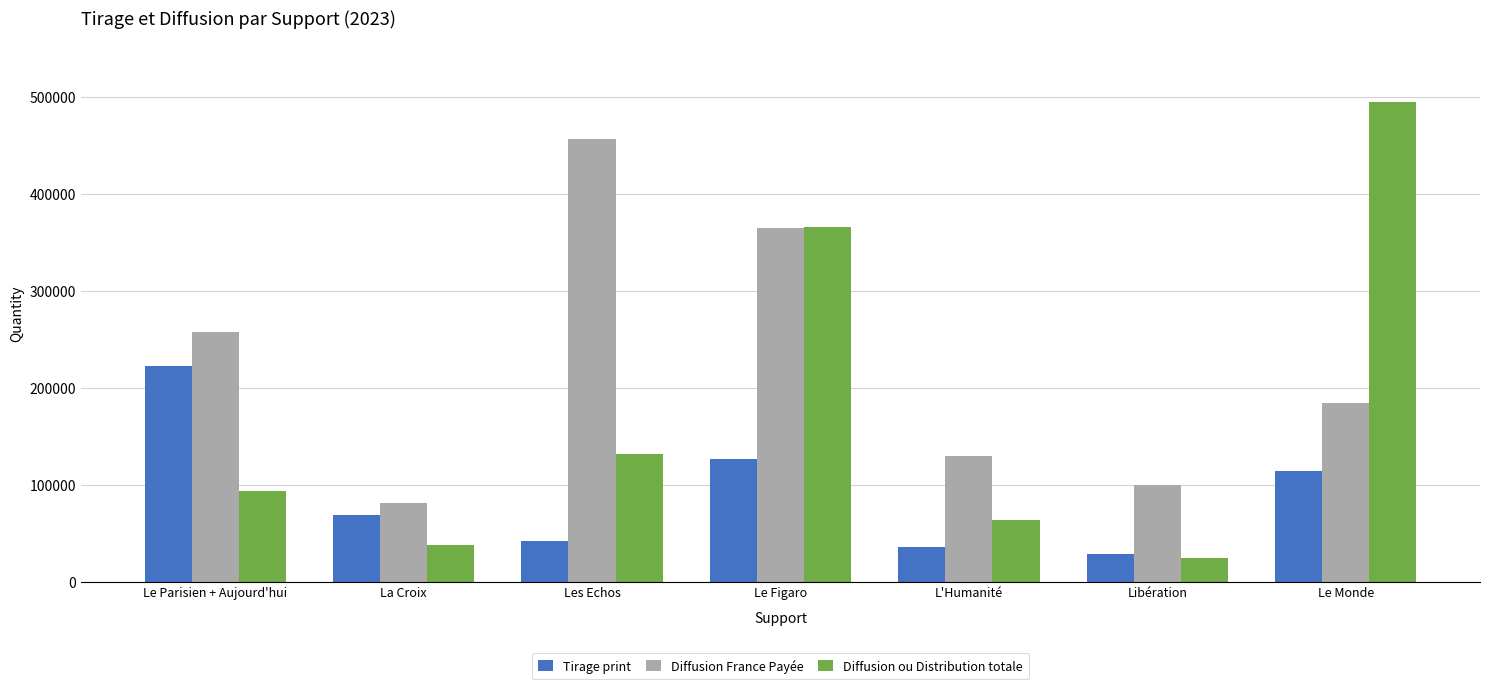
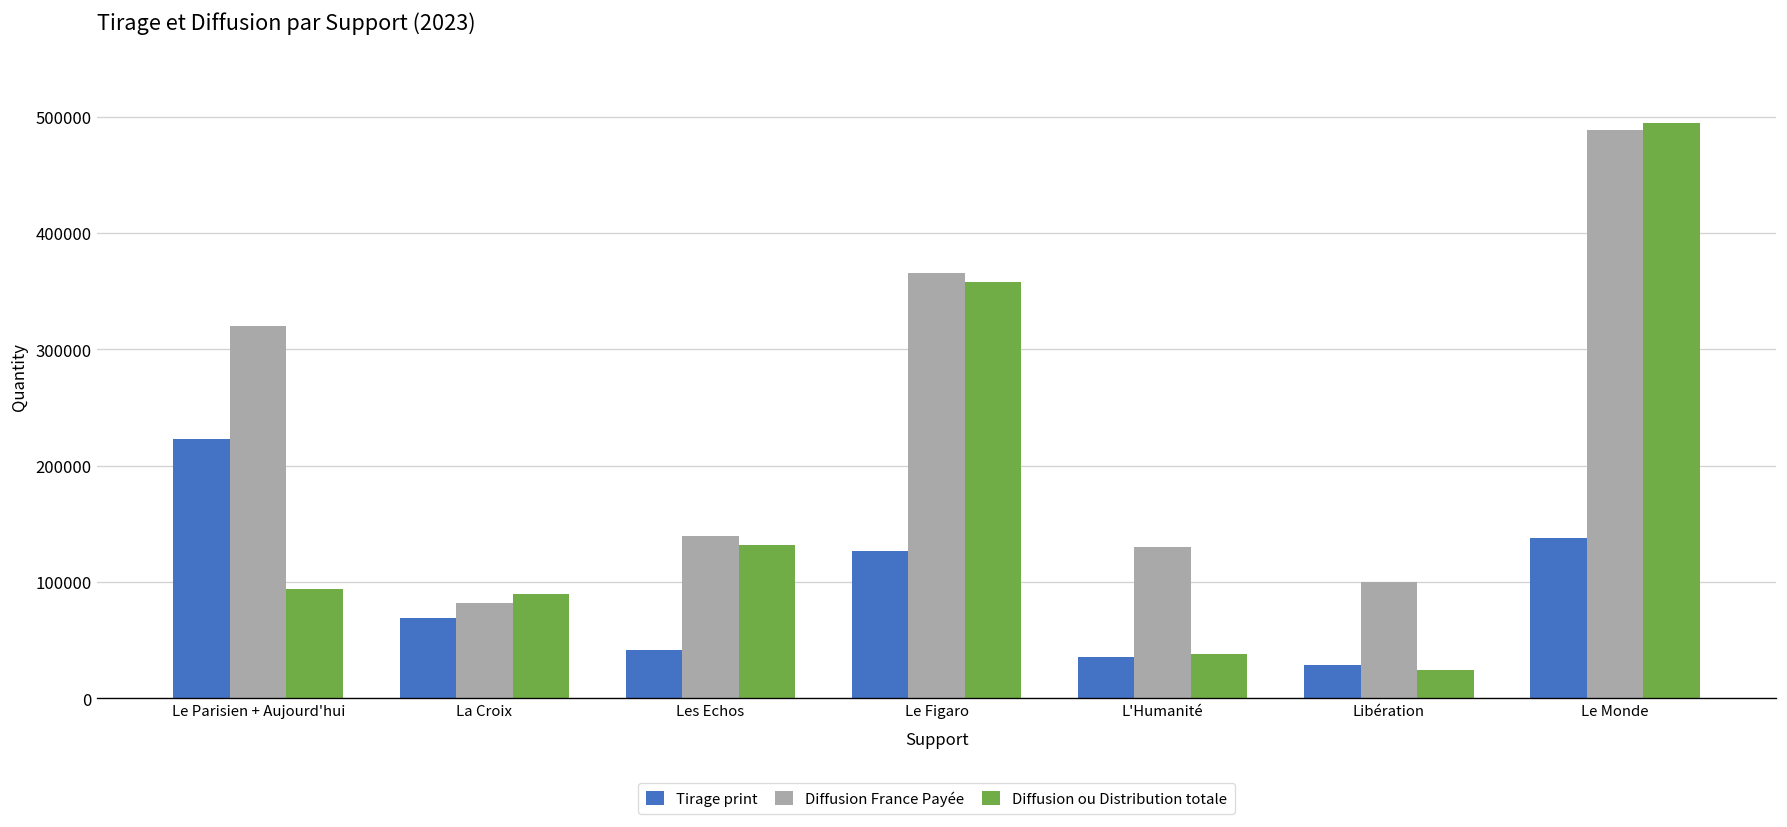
  {
    "Tirage print": {
      "Le Parisien + Aujourd'hui": 220000,
      "La Croix": 70000,
      "Les Echos": 40000,
      "Le Figaro": 130000,
      "L'Humanité": 40000,
      "Libération": 30000,
-     "Le Monde": 110000
+     "Le Monde": 140000
    },
    "Diffusion France Payée": {
-     "Le Parisien + Aujourd'hui": 260000,
+     "Le Parisien + Aujourd'hui": 320000,
      "La Croix": 80000,
-     "Les Echos": 460000,
+     "Les Echos": 140000,
      "Le Figaro": 370000,
      "L'Humanité": 130000,
      "Libération": 100000,
-     "Le Monde": 180000
+     "Le Monde": 490000
    },
    "Diffusion ou Distribution totale": {
      "Le Parisien + Aujourd'hui": 90000,
-     "La Croix": 40000,
+     "La Croix": 90000,
      "Les Echos": 130000,
-     "Le Figaro": 370000,
-     "L'Humanité": 60000,
+     "Le Figaro": 360000,
+     "L'Humanité": 40000,
      "Libération": 20000,
      "Le Monde": 490000
    }
  }
